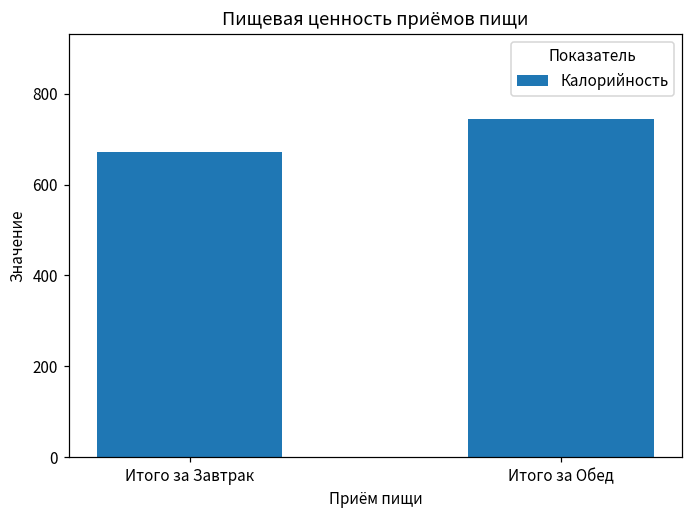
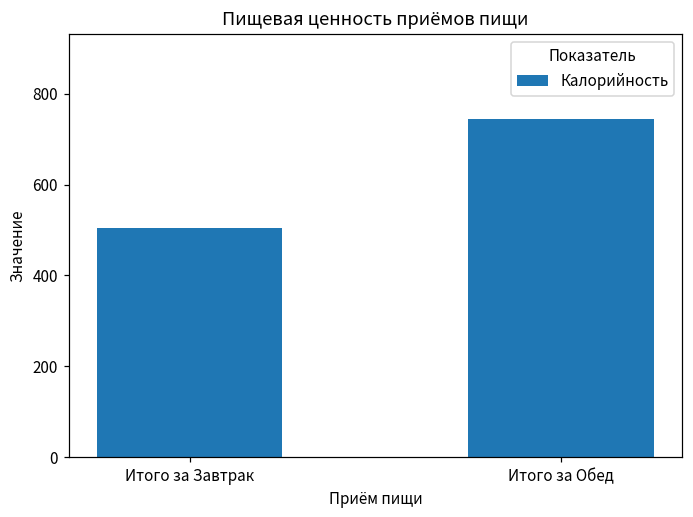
  {
-   "Итого за Завтрак": 670,
+   "Итого за Завтрак": 500,
    "Итого за Обед": 740
  }
